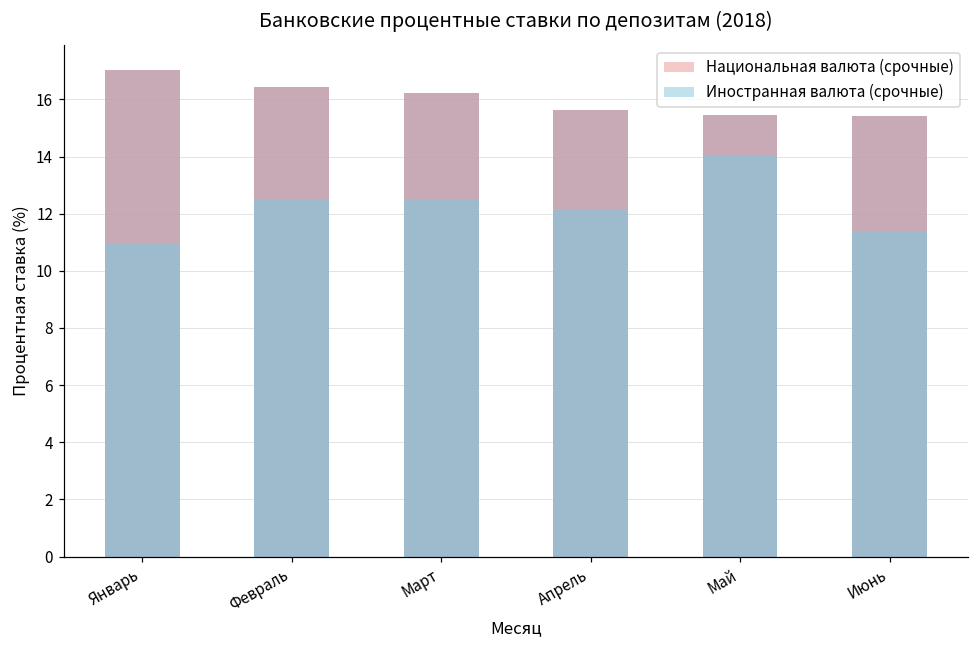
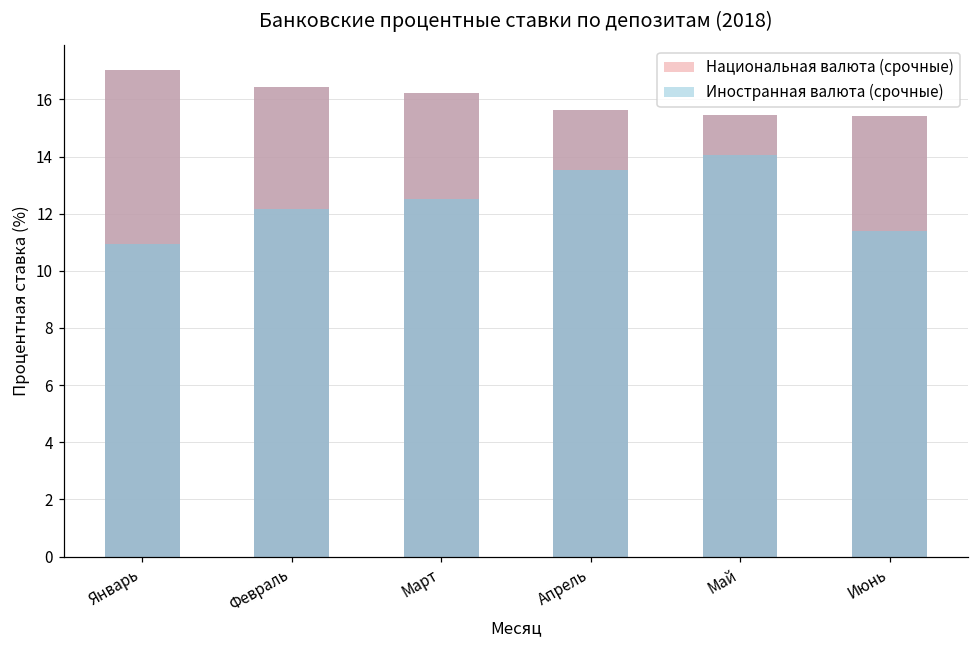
  {
    "Иностранная валюта (срочные)": {
-     "Февраль": 12.5,
-     "Апрель": 12.2
+     "Февраль": 12.2,
+     "Апрель": 13.5
    }
  }
